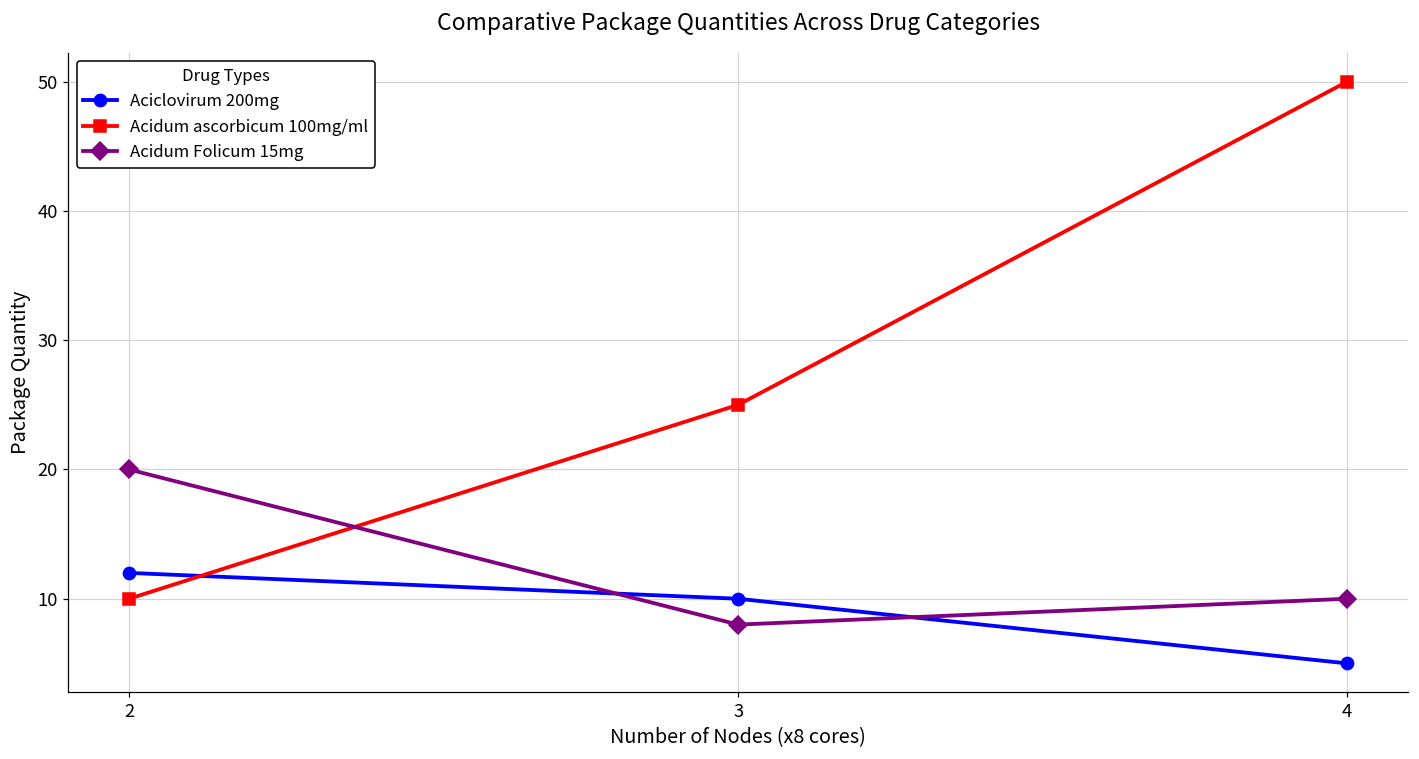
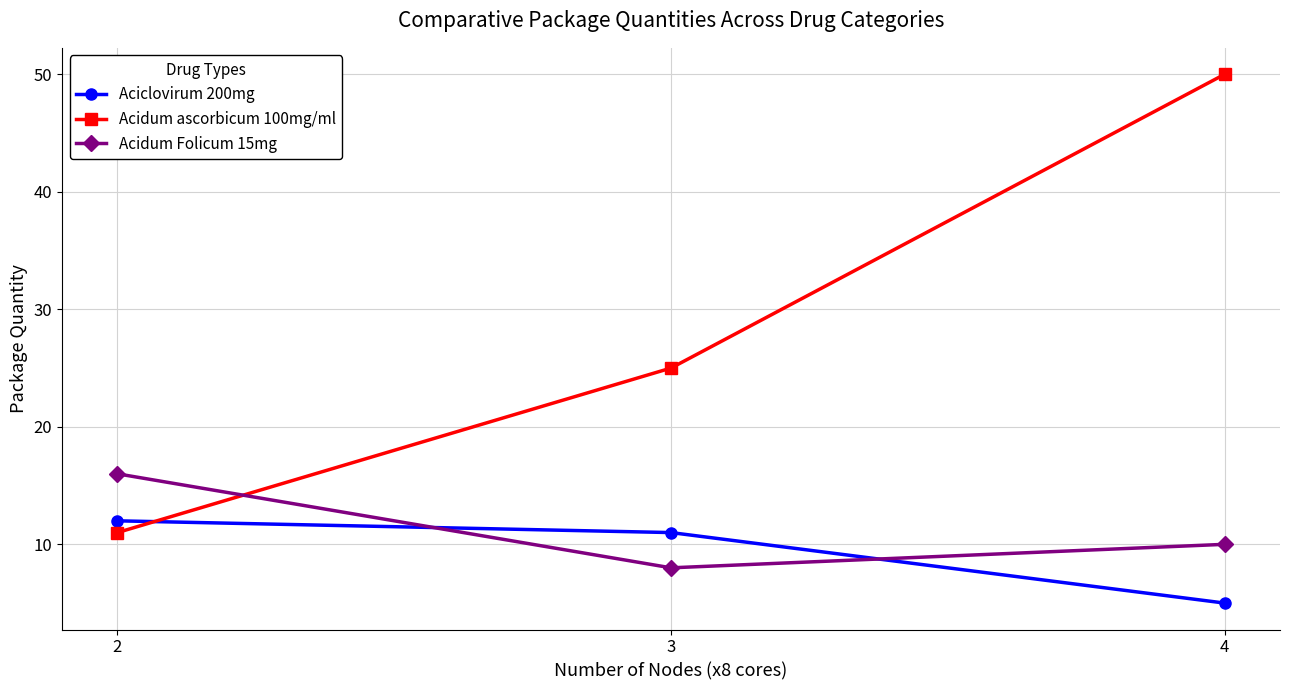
  {
    "Aciclovirum 200mg": {
      "2": 12,
-     "3": 10,
+     "3": 11,
      "4": 5
    },
    "Acidum ascorbicum 100mg/ml": {
-     "2": 10,
+     "2": 11,
      "3": 25,
      "4": 50
    },
    "Acidum Folicum 15mg": {
-     "2": 20,
+     "2": 16,
      "3": 8,
      "4": 10
    }
  }
